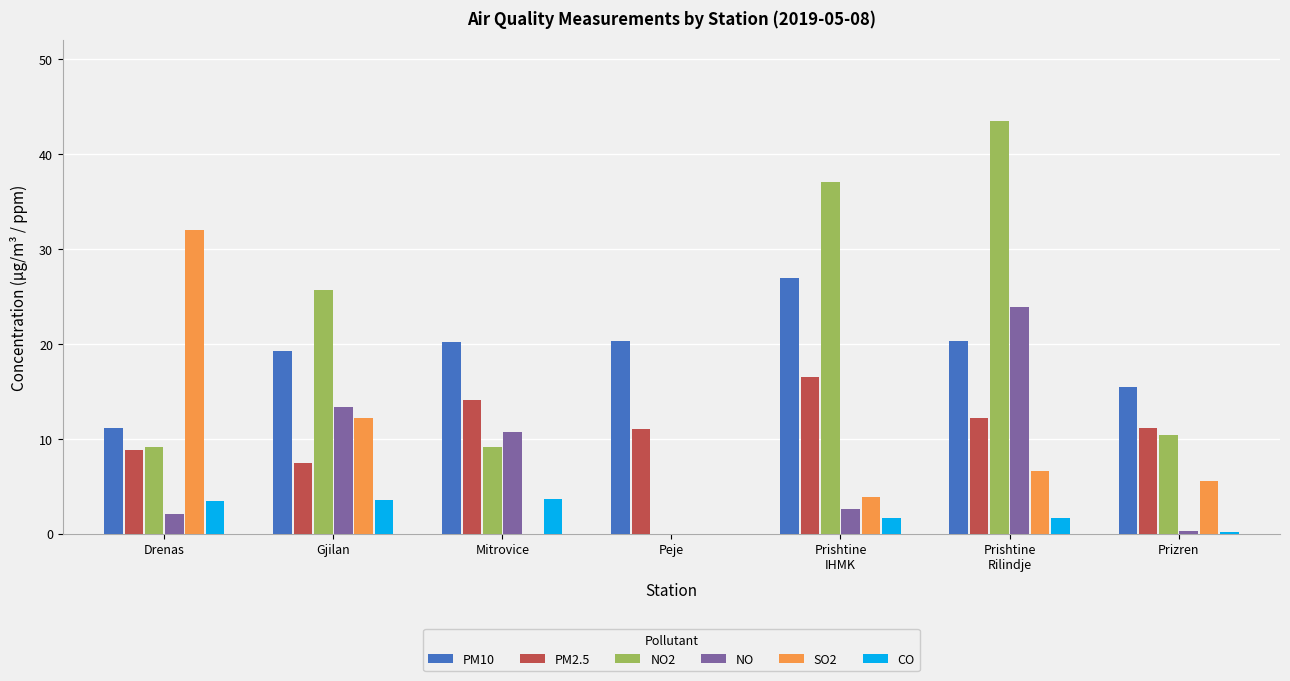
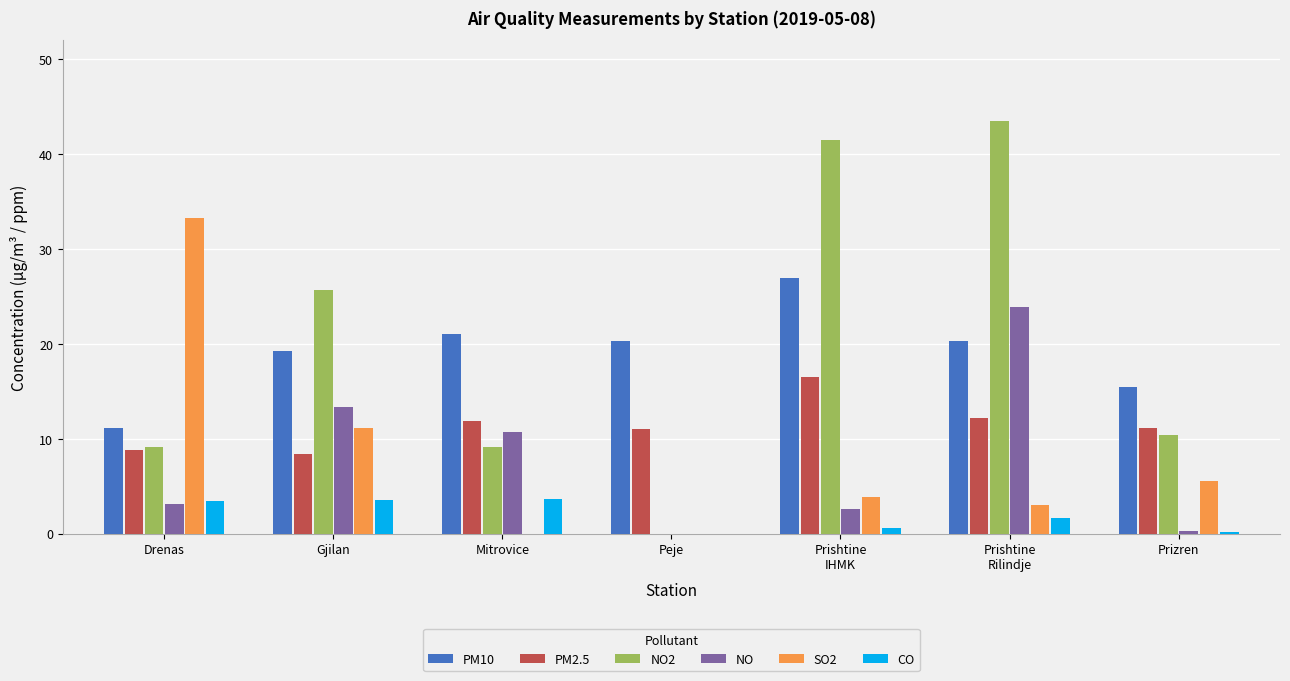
  {
    "PM10": {
      "Drenas": 11,
      "Gjilan": 19,
-     "Mitrovice": 20,
+     "Mitrovice": 21,
      "Peje": 20,
      "Prishtine IHMK": 27,
      "Prishtine Rilindje": 20,
      "Prizren": 15
    },
    "PM2.5": {
      "Drenas": 9,
-     "Gjilan": 7,
-     "Mitrovice": 14,
+     "Gjilan": 8,
+     "Mitrovice": 12,
      "Peje": 11,
      "Prishtine IHMK": 16,
      "Prishtine Rilindje": 12,
      "Prizren": 11
    },
    "NO2": {
      "Drenas": 9,
      "Gjilan": 26,
      "Mitrovice": 9,
      "Peje": 0,
-     "Prishtine IHMK": 37,
+     "Prishtine IHMK": 41,
      "Prishtine Rilindje": 43,
      "Prizren": 10
    },
    "NO": {
-     "Drenas": 2,
+     "Drenas": 3,
      "Gjilan": 13,
      "Mitrovice": 11,
      "Peje": 0,
      "Prishtine IHMK": 3,
      "Prishtine Rilindje": 24,
      "Prizren": 0
    },
    "SO2": {
-     "Drenas": 32,
-     "Gjilan": 12,
+     "Drenas": 33,
+     "Gjilan": 11,
      "Mitrovice": 0,
      "Peje": 0,
      "Prishtine IHMK": 4,
-     "Prishtine Rilindje": 7,
+     "Prishtine Rilindje": 3,
      "Prizren": 6
    },
    "CO": {
      "Drenas": 3,
      "Gjilan": 4,
      "Mitrovice": 4,
      "Peje": 0,
-     "Prishtine IHMK": 2,
+     "Prishtine IHMK": 1,
      "Prishtine Rilindje": 2
    }
  }
